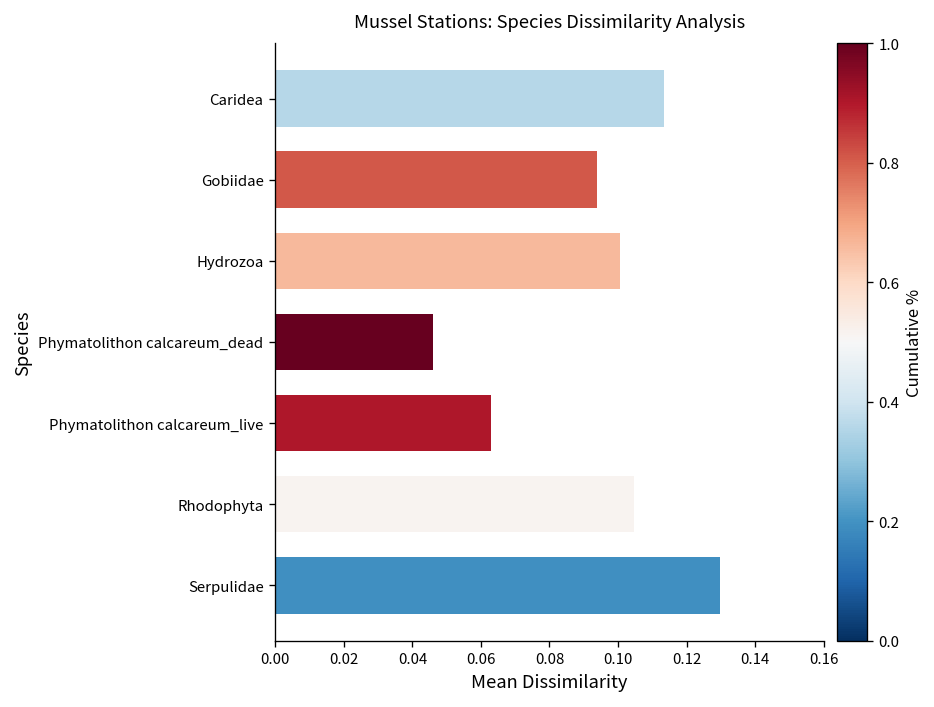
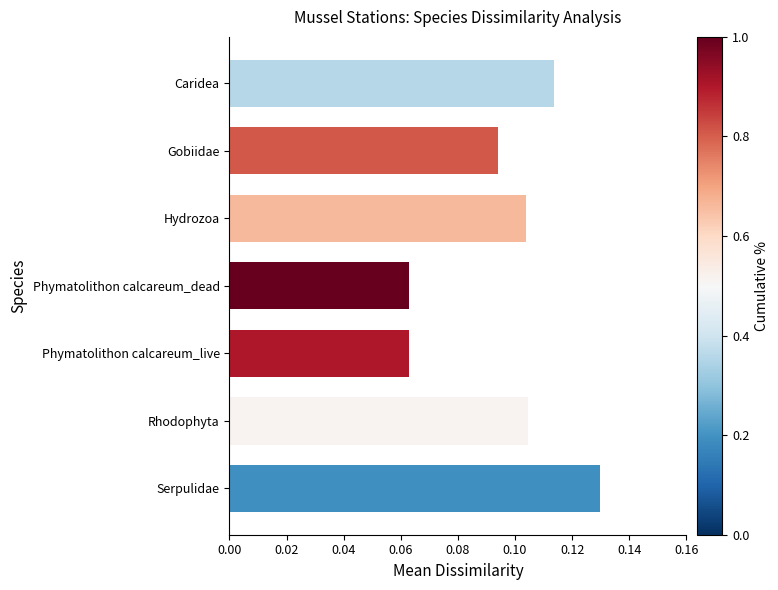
  {
    "Caridea": 0.114,
    "Gobiidae": 0.094,
-   "Hydrozoa": 0.101,
-   "Phymatolithon calcareum_dead": 0.046,
+   "Hydrozoa": 0.104,
+   "Phymatolithon calcareum_dead": 0.063,
    "Phymatolithon calcareum_live": 0.063,
    "Rhodophyta": 0.105,
    "Serpulidae": 0.130
  }
